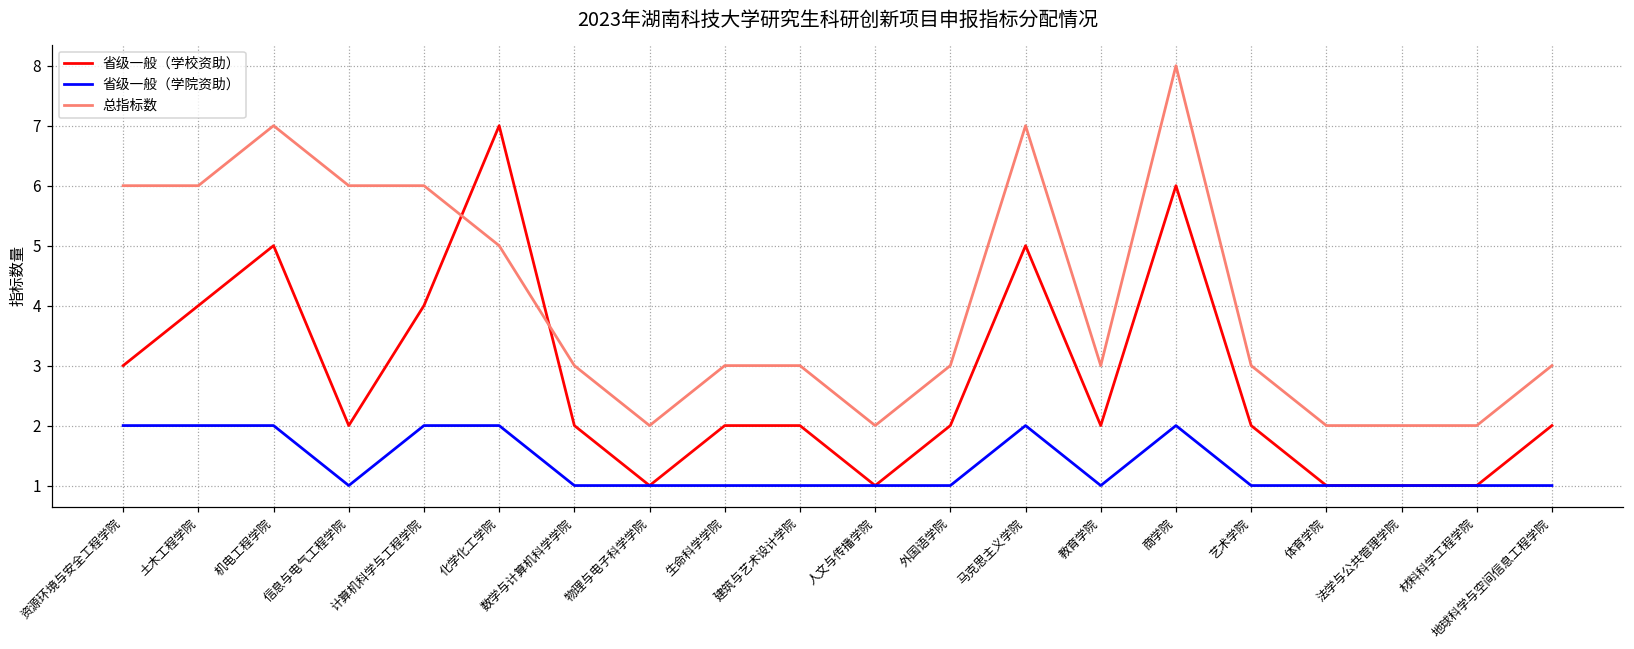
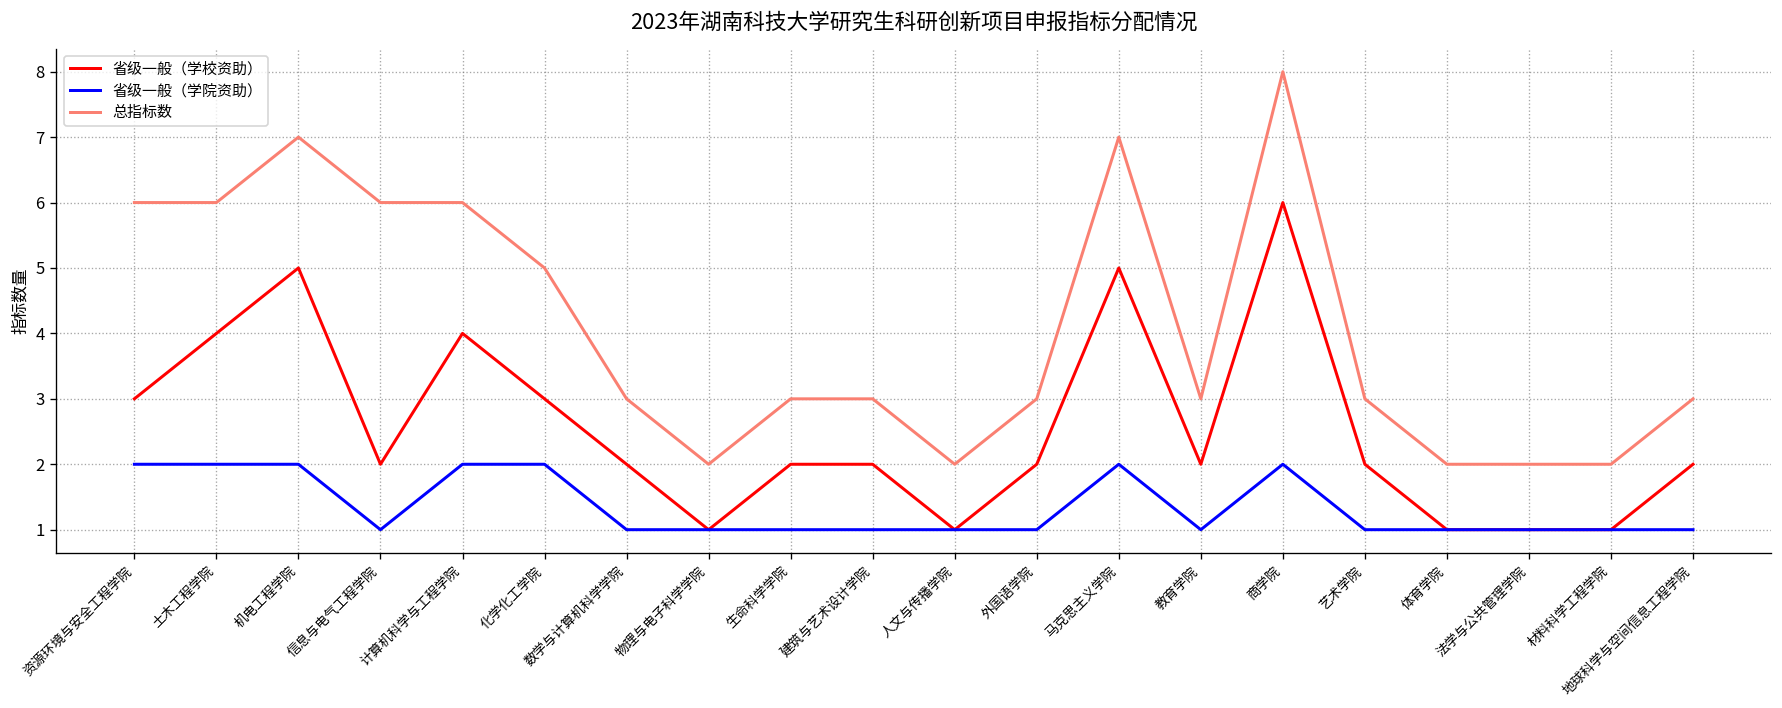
  {
    "省级一般（学校资助）": {
      "资源环境与安全工程学院": 3,
      "土木工程学院": 4,
      "机电工程学院": 5,
      "信息与电气工程学院": 2,
      "计算机科学与工程学院": 4,
-     "化学化工学院": 7,
+     "化学化工学院": 3,
      "数学与计算机科学学院": 2,
      "生命科学学院": 2,
      "建筑与艺术设计学院": 2,
      "外国语学院": 2,
      "马克思主义学院": 5,
      "教育学院": 2,
      "商学院": 6,
      "艺术学院": 2,
      "地球科学与空间信息工程学院": 2
    },
    "省级一般（学院资助）": {
      "资源环境与安全工程学院": 2,
      "土木工程学院": 2,
      "机电工程学院": 2,
      "信息与电气工程学院": 1,
      "计算机科学与工程学院": 2,
      "化学化工学院": 2,
      "数学与计算机科学学院": 1,
      "生命科学学院": 1,
      "建筑与艺术设计学院": 1,
      "外国语学院": 1,
      "马克思主义学院": 2,
      "教育学院": 1,
      "商学院": 2,
      "艺术学院": 1,
      "地球科学与空间信息工程学院": 1
    },
    "总指标数": {
      "资源环境与安全工程学院": 6,
      "土木工程学院": 6,
      "机电工程学院": 7,
      "信息与电气工程学院": 6,
      "计算机科学与工程学院": 6,
      "化学化工学院": 5,
      "数学与计算机科学学院": 3,
      "物理与电子科学学院": 2,
      "生命科学学院": 3,
      "建筑与艺术设计学院": 3,
      "人文与传播学院": 2,
      "外国语学院": 3,
      "马克思主义学院": 7,
      "教育学院": 3,
      "商学院": 8,
      "艺术学院": 3,
      "体育学院": 2,
      "法学与公共管理学院": 2,
      "材料科学工程学院": 2,
      "地球科学与空间信息工程学院": 3
    }
  }
